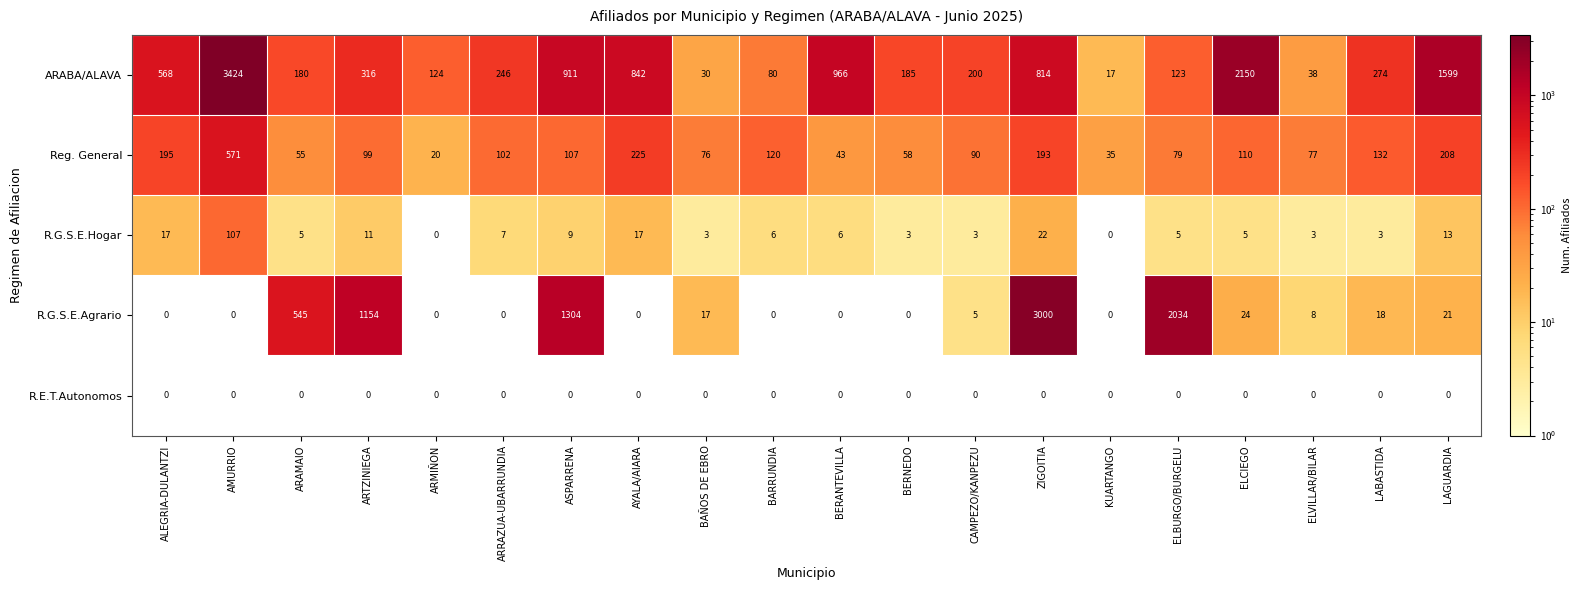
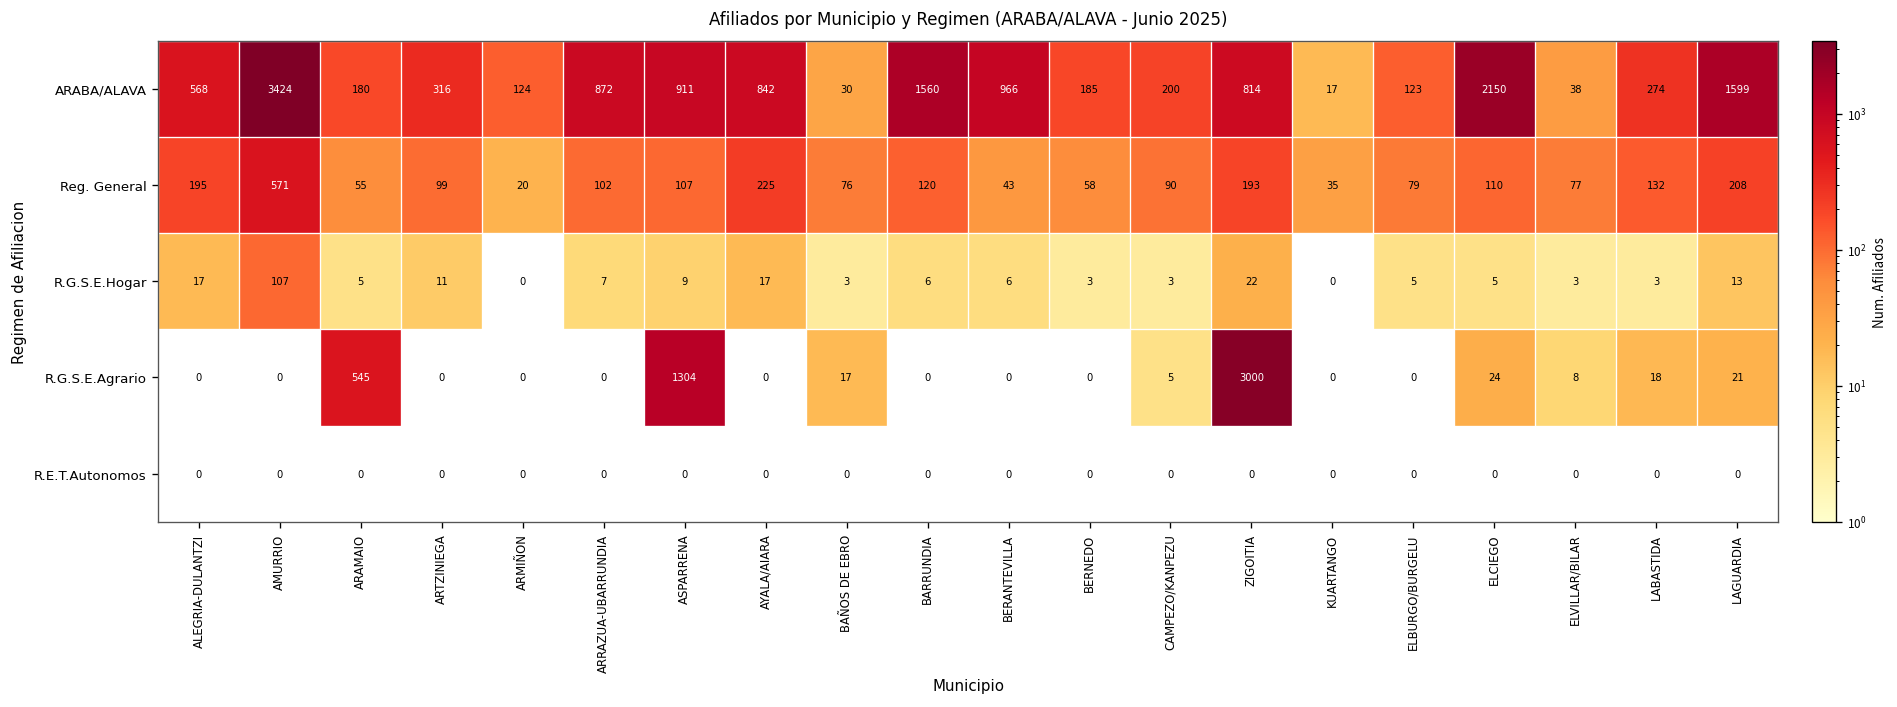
  {
    "ARABA/ALAVA": {
      "ALEGRIA-DULANTZI": 568,
      "AMURRIO": 3424,
      "ARAMAIO": 180,
      "ARTZINIEGA": 316,
      "ARMIÑON": 124,
-     "ARRAZUA-UBARRUNDIA": 246,
+     "ARRAZUA-UBARRUNDIA": 872,
      "ASPARRENA": 911,
      "AYALA/AIARA": 842,
      "BAÑOS DE EBRO": 30,
-     "BARRUNDIA": 80,
+     "BARRUNDIA": 1560,
      "BERANTEVILLA": 966,
      "BERNEDO": 185,
      "CAMPEZO/KANPEZU": 200,
      "ZIGOITIA": 814,
      "KUARTANGO": 17,
      "ELBURGO/BURGELU": 123,
      "ELCIEGO": 2150,
      "ELVILLAR/BILAR": 38,
      "LABASTIDA": 274,
      "LAGUARDIA": 1599
    },
    "Reg. General": {
      "ALEGRIA-DULANTZI": 195,
      "AMURRIO": 571,
      "ARAMAIO": 55,
      "ARTZINIEGA": 99,
      "ARMIÑON": 20,
      "ARRAZUA-UBARRUNDIA": 102,
      "ASPARRENA": 107,
      "AYALA/AIARA": 225,
      "BAÑOS DE EBRO": 76,
      "BARRUNDIA": 120,
      "BERANTEVILLA": 43,
      "BERNEDO": 58,
      "CAMPEZO/KANPEZU": 90,
      "ZIGOITIA": 193,
      "KUARTANGO": 35,
      "ELBURGO/BURGELU": 79,
      "ELCIEGO": 110,
      "ELVILLAR/BILAR": 77,
      "LABASTIDA": 132,
      "LAGUARDIA": 208
    },
    "R.G.S.E.Hogar": {
      "ALEGRIA-DULANTZI": 17,
      "AMURRIO": 107,
      "ARAMAIO": 5,
      "ARTZINIEGA": 11,
      "ARMIÑON": 0,
      "ARRAZUA-UBARRUNDIA": 7,
      "ASPARRENA": 9,
      "AYALA/AIARA": 17,
      "BAÑOS DE EBRO": 3,
      "BARRUNDIA": 6,
      "BERANTEVILLA": 6,
      "BERNEDO": 3,
      "CAMPEZO/KANPEZU": 3,
      "ZIGOITIA": 22,
      "KUARTANGO": 0,
      "ELBURGO/BURGELU": 5,
      "ELCIEGO": 5,
      "ELVILLAR/BILAR": 3,
      "LABASTIDA": 3,
      "LAGUARDIA": 13
    },
    "R.G.S.E.Agrario": {
      "ALEGRIA-DULANTZI": 0,
      "AMURRIO": 0,
      "ARAMAIO": 545,
-     "ARTZINIEGA": 1154,
+     "ARTZINIEGA": 0,
      "ARMIÑON": 0,
      "ARRAZUA-UBARRUNDIA": 0,
      "ASPARRENA": 1304,
      "AYALA/AIARA": 0,
      "BAÑOS DE EBRO": 17,
      "BARRUNDIA": 0,
      "BERANTEVILLA": 0,
      "BERNEDO": 0,
      "CAMPEZO/KANPEZU": 5,
      "ZIGOITIA": 3000,
      "KUARTANGO": 0,
-     "ELBURGO/BURGELU": 2034,
+     "ELBURGO/BURGELU": 0,
      "ELCIEGO": 24,
      "ELVILLAR/BILAR": 8,
      "LABASTIDA": 18,
      "LAGUARDIA": 21
    },
    "R.E.T.Autonomos": {
      "ALEGRIA-DULANTZI": 0,
      "AMURRIO": 0,
      "ARAMAIO": 0,
      "ARTZINIEGA": 0,
      "ARMIÑON": 0,
      "ARRAZUA-UBARRUNDIA": 0,
      "ASPARRENA": 0,
      "AYALA/AIARA": 0,
      "BAÑOS DE EBRO": 0,
      "BARRUNDIA": 0,
      "BERANTEVILLA": 0,
      "BERNEDO": 0,
      "CAMPEZO/KANPEZU": 0,
      "ZIGOITIA": 0,
      "KUARTANGO": 0,
      "ELBURGO/BURGELU": 0,
      "ELCIEGO": 0,
      "ELVILLAR/BILAR": 0,
      "LABASTIDA": 0,
      "LAGUARDIA": 0
    }
  }
